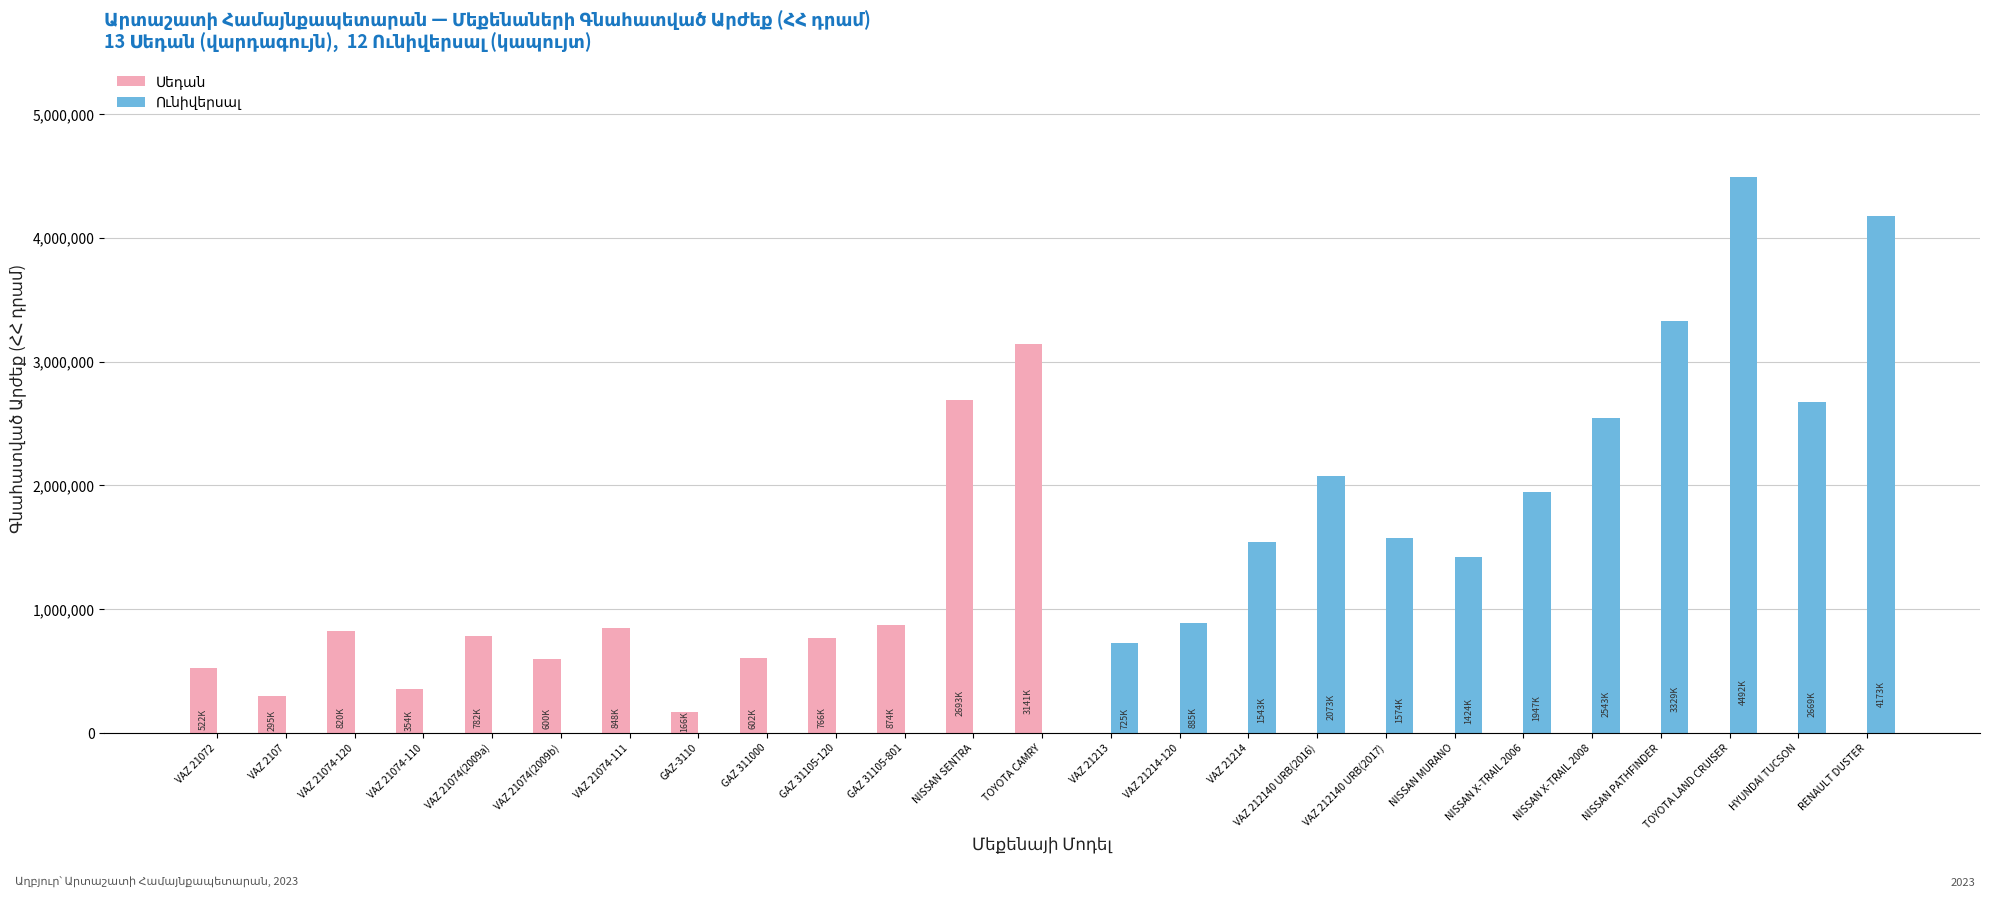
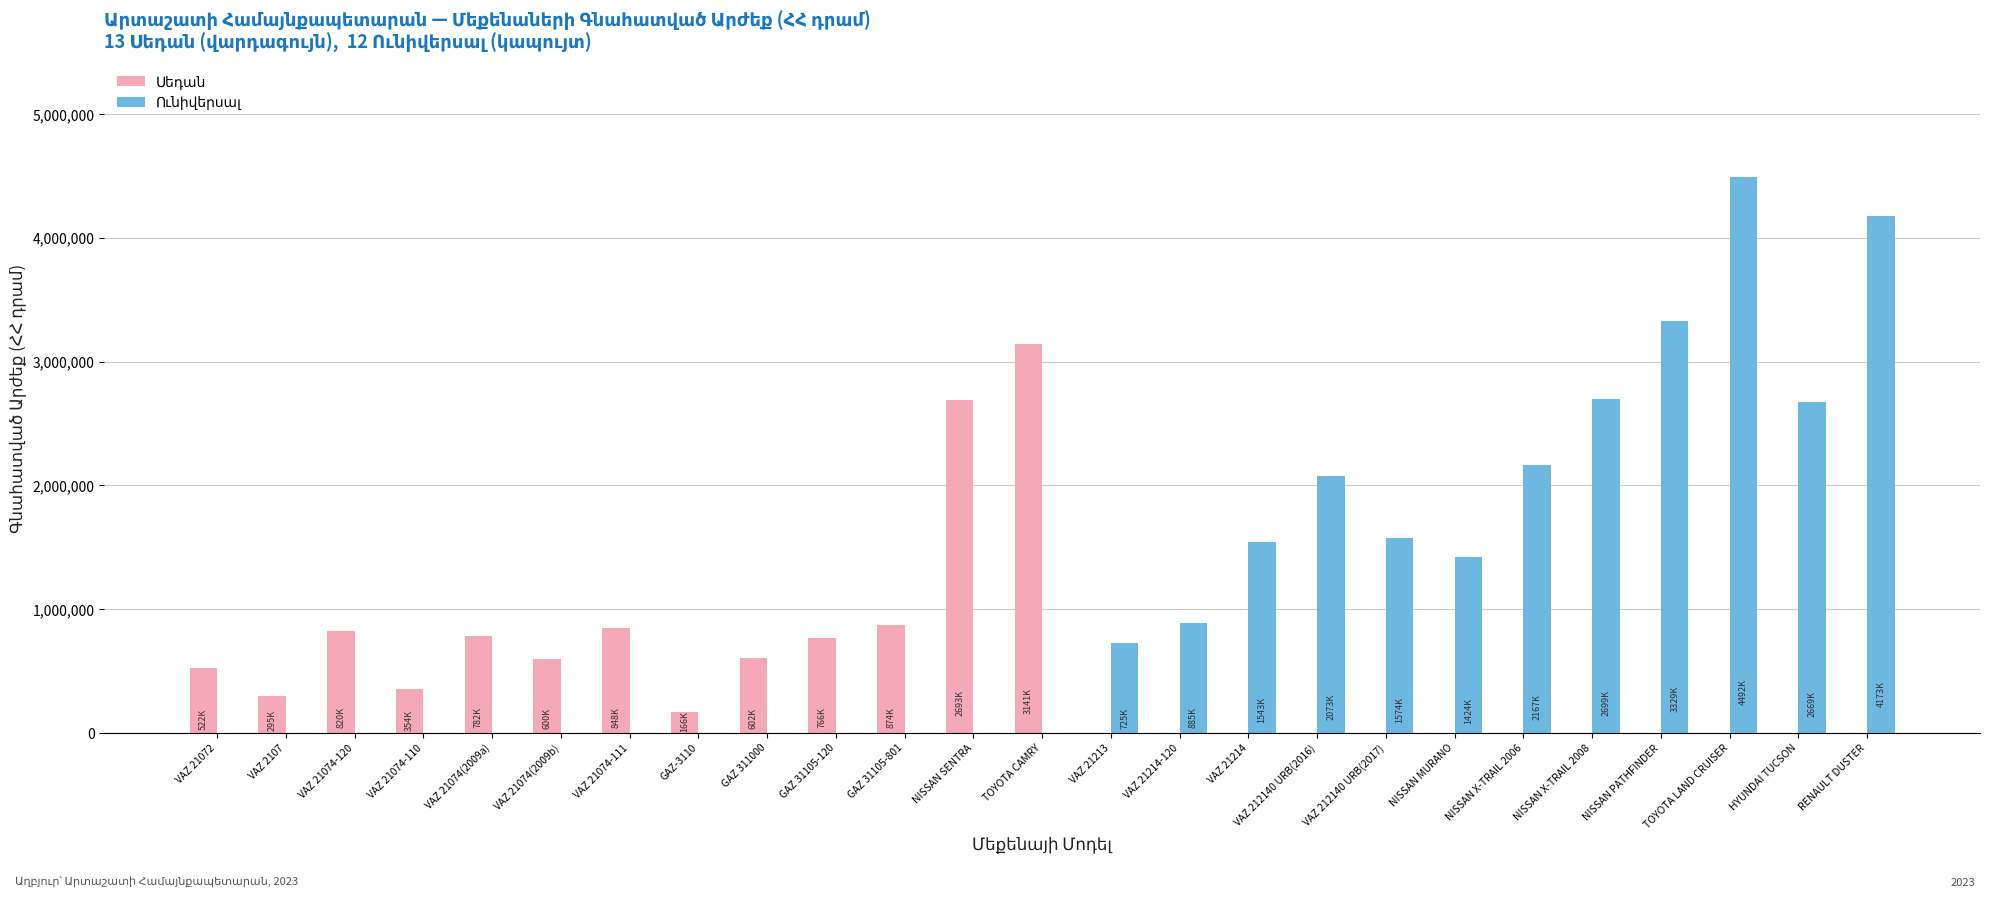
  {
    "Սեդան": {
      "VAZ 21072": "522K",
      "VAZ 2107": "295K",
      "VAZ 21074-120": "820K",
      "VAZ 21074-110": "354K",
      "VAZ 21074(2009a)": "782K",
      "VAZ 21074(2009b)": "600K",
      "VAZ 21074-111": "848K",
      "GAZ-3110": "166K",
      "GAZ 311000": "602K",
      "GAZ 31105-120": "766K",
      "GAZ 31105-801": "874K",
      "NISSAN SENTRA": "2693K",
      "TOYOTA CAMRY": "3141K"
    },
    "Ունիվերսալ": {
      "VAZ 21213": "725K",
      "VAZ 21214-120": "885K",
      "VAZ 21214": "1543K",
      "VAZ 212140 URB(2016)": "2073K",
      "VAZ 212140 URB(2017)": "1574K",
      "NISSAN MURANO": "1424K",
-     "NISSAN X-TRAIL 2006": "1947K",
-     "NISSAN X-TRAIL 2008": "2543K",
+     "NISSAN X-TRAIL 2006": "2167K",
+     "NISSAN X-TRAIL 2008": "2699K",
      "NISSAN PATHFINDER": "3329K",
      "TOYOTA LAND CRUISER": "4492K",
      "HYUNDAI TUCSON": "2669K"
    }
  }
